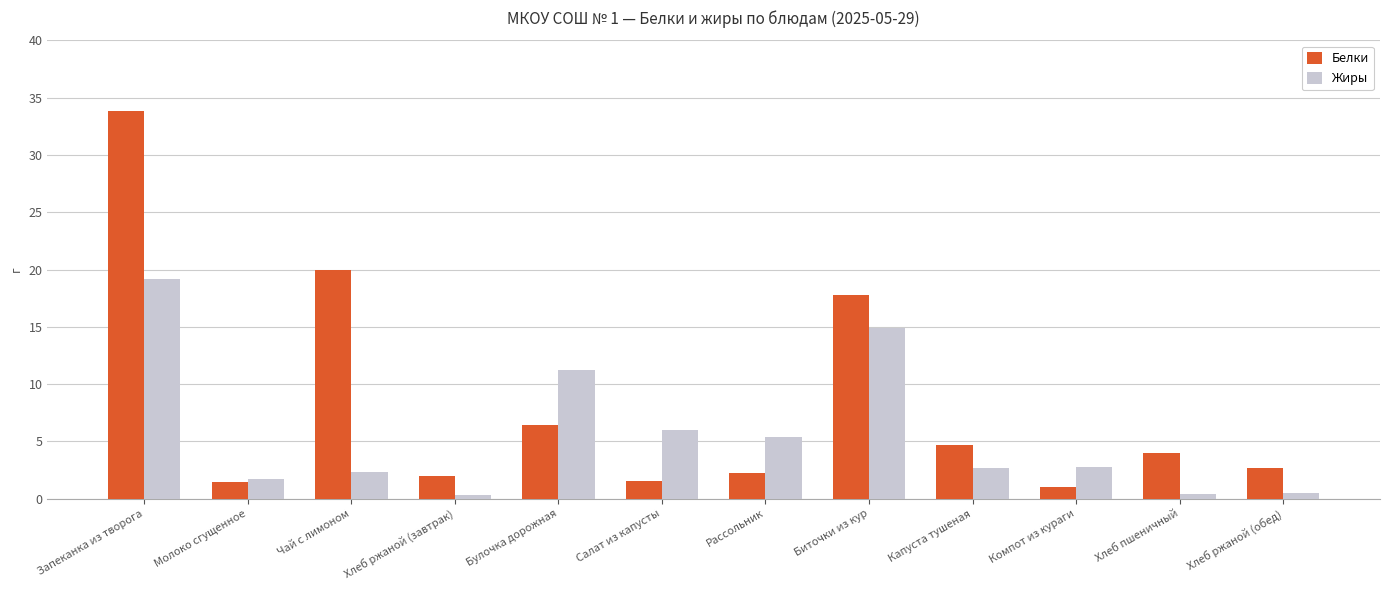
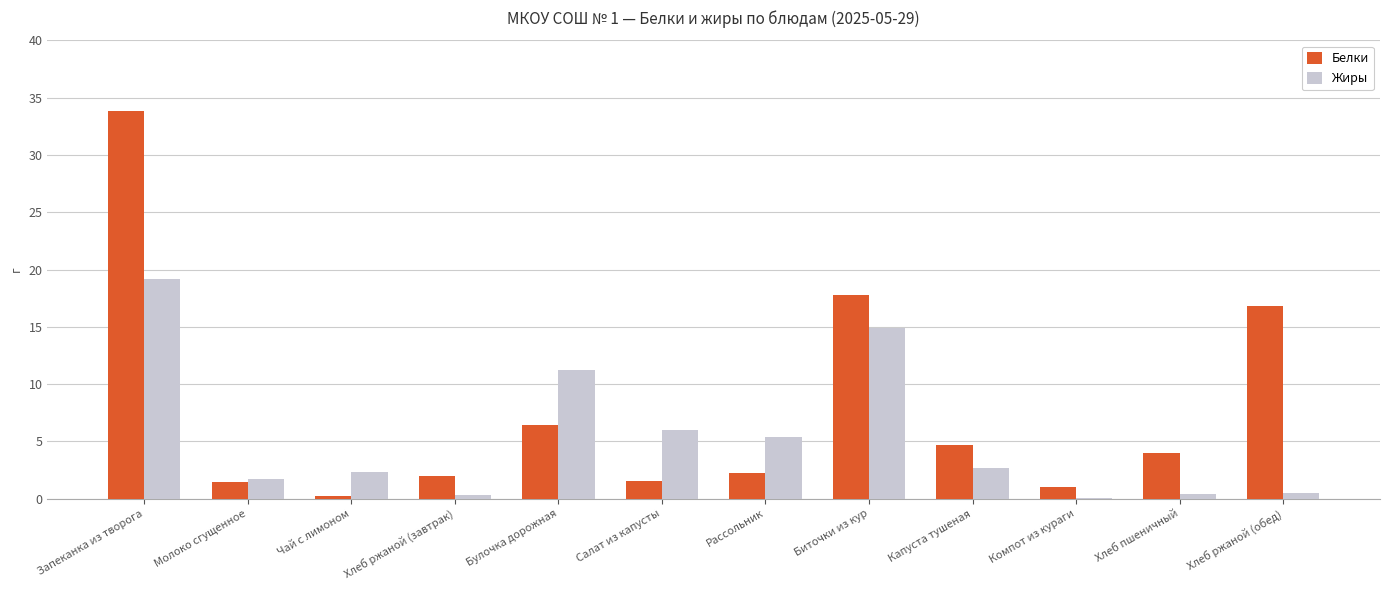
  {
    "Белки": {
      "Запеканка из творога": 33.8,
      "Молоко сгущенное": 1.4,
-     "Чай с лимоном": 20.0,
+     "Чай с лимоном": 0.2,
      "Хлеб ржаной (завтрак)": 2.0,
      "Булочка дорожная": 6.4,
      "Салат из капусты": 1.5,
      "Рассольник": 2.2,
      "Биточки из кур": 17.8,
      "Капуста тушеная": 4.7,
      "Компот из кураги": 1.0,
      "Хлеб пшеничный": 4.0,
-     "Хлеб ржаной (обед)": 2.6
+     "Хлеб ржаной (обед)": 16.8
    },
    "Жиры": {
      "Запеканка из творога": 19.2,
      "Молоко сгущенное": 1.7,
      "Чай с лимоном": 2.3,
      "Хлеб ржаной (завтрак)": 0.4,
      "Булочка дорожная": 11.2,
      "Салат из капусты": 6.0,
      "Рассольник": 5.4,
      "Биточки из кур": 14.9,
      "Капуста тушеная": 2.7,
-     "Компот из кураги": 2.7,
+     "Компот из кураги": 0.1,
      "Хлеб пшеничный": 0.4,
      "Хлеб ржаной (обед)": 0.5
    }
  }
